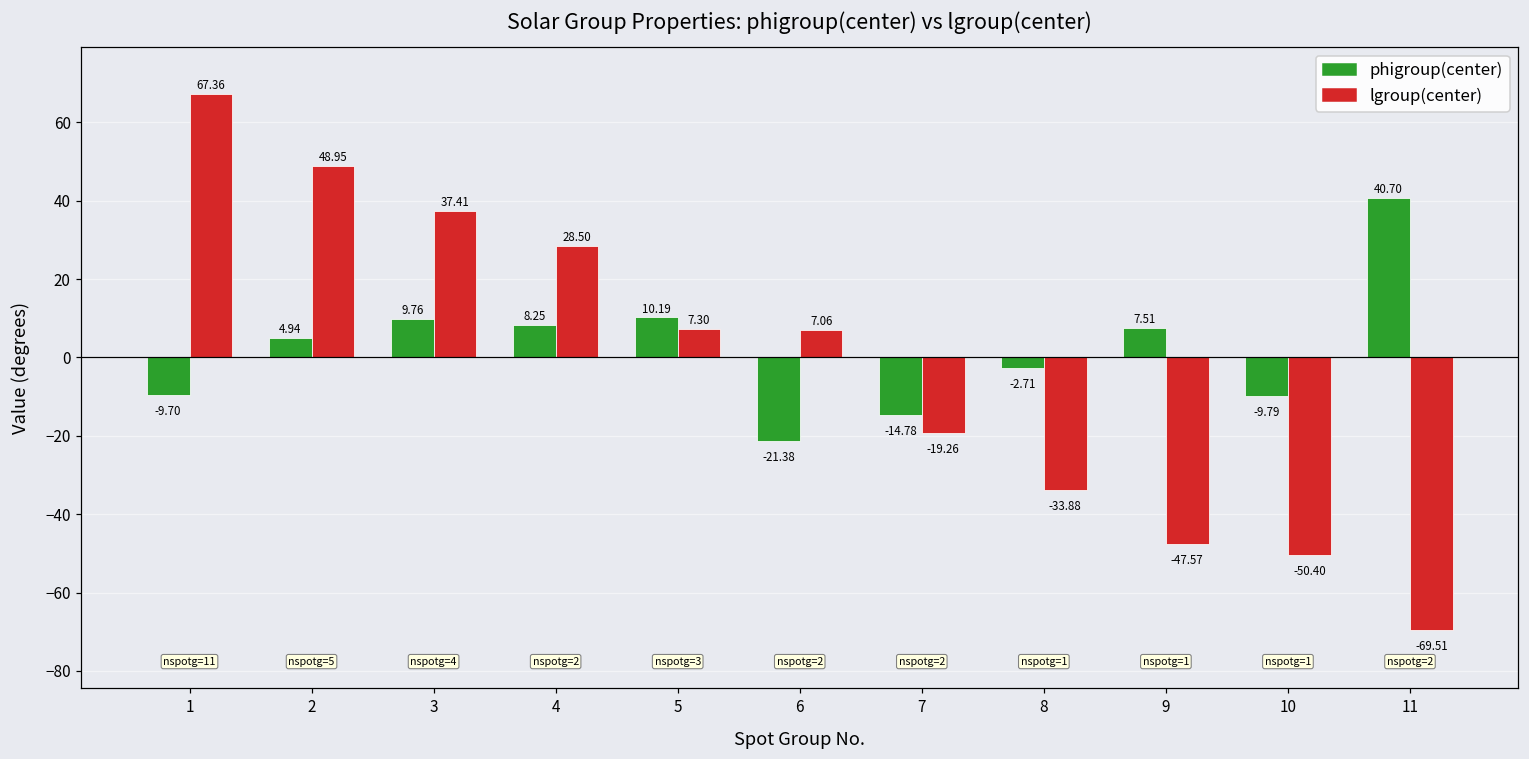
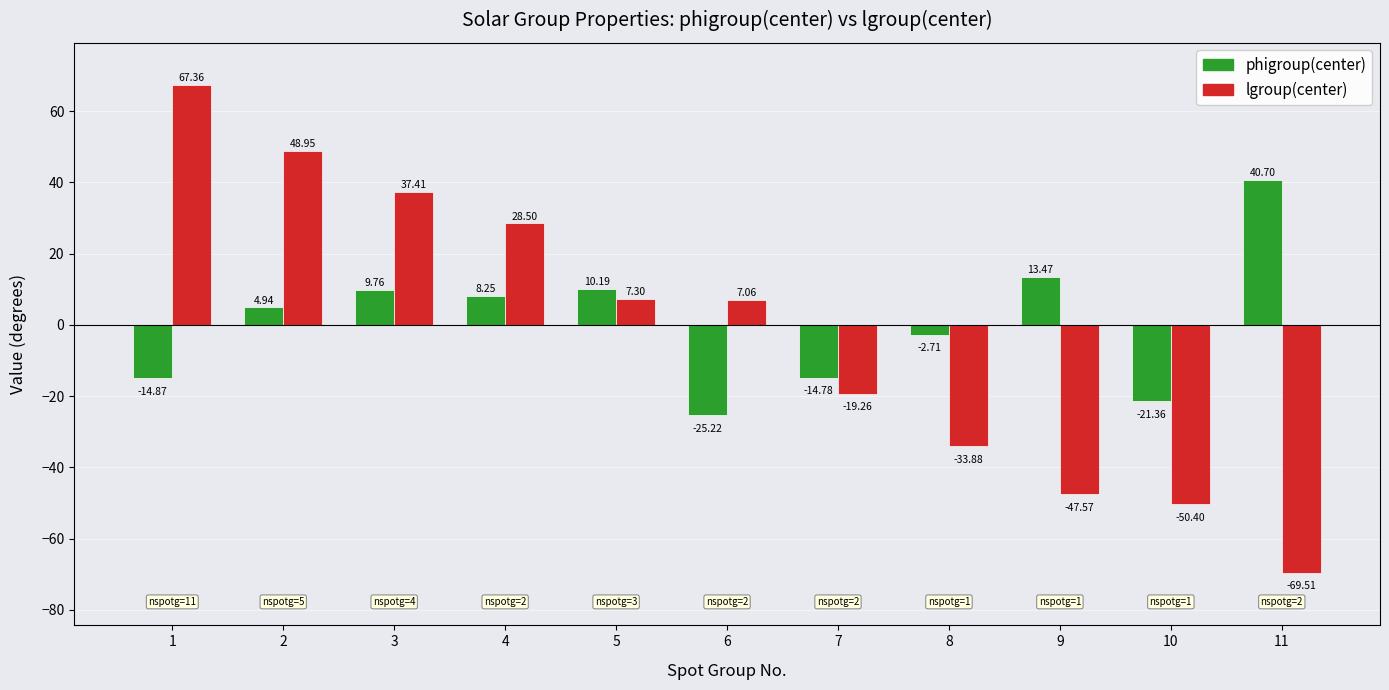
  {
    "phigroup(center)": {
-     "1": -9.70,
+     "1": -14.87,
      "2": 4.94,
      "3": 9.76,
      "4": 8.25,
      "5": 10.19,
-     "6": -21.38,
+     "6": -25.22,
      "7": -14.78,
      "8": -2.71,
-     "9": 7.51,
-     "10": -9.79,
+     "9": 13.47,
+     "10": -21.36,
      "11": 40.70
    },
    "lgroup(center)": {
      "1": 67.36,
      "2": 48.95,
      "3": 37.41,
      "4": 28.50,
      "5": 7.30,
      "6": 7.06,
      "7": -19.26,
      "8": -33.88,
      "9": -47.57,
      "10": -50.40,
      "11": -69.51
    }
  }
